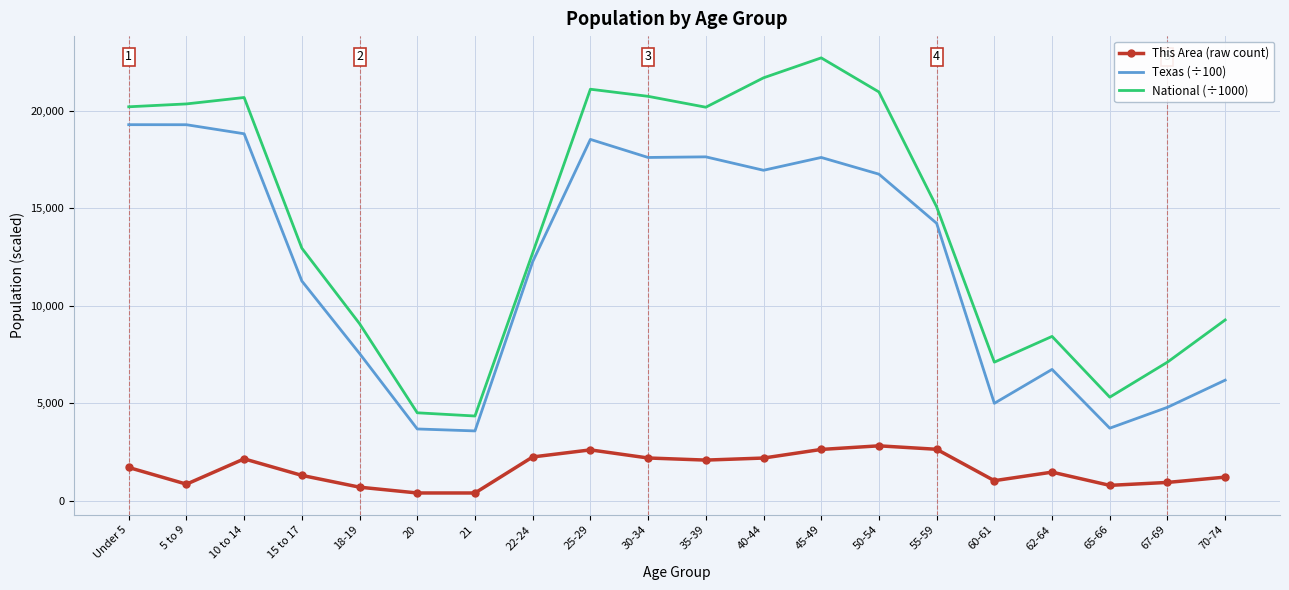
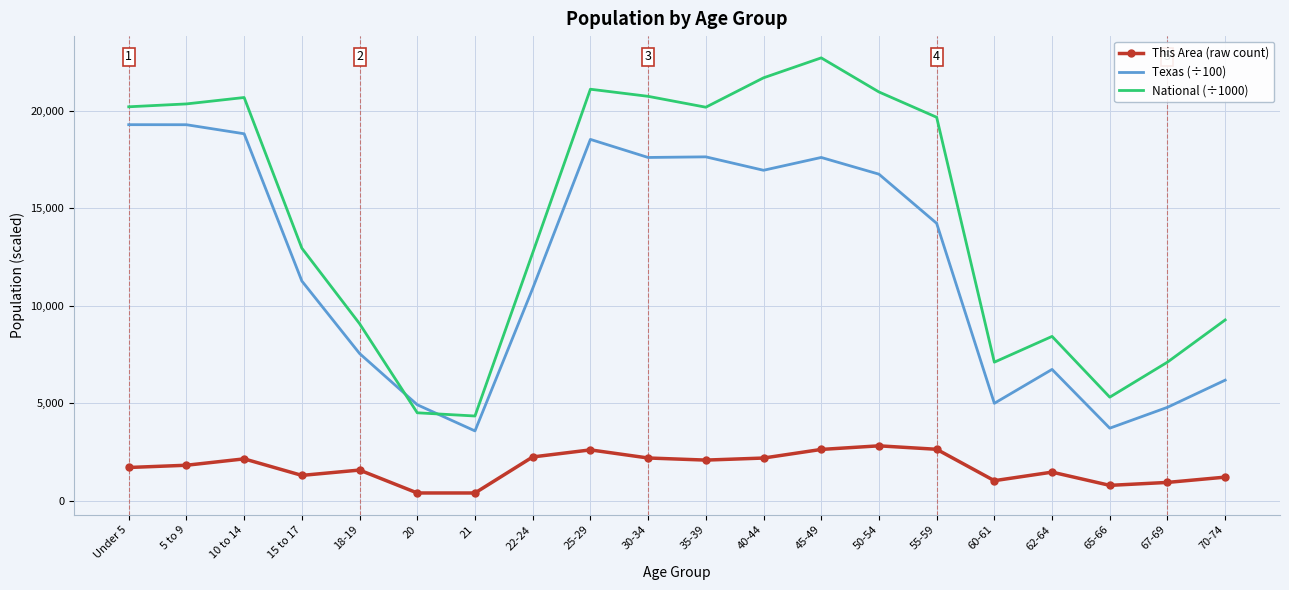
  {
    "This Area (raw count)": {
      "Under 5": "1,700",
-     "5 to 9": "900",
+     "5 to 9": "1,800",
      "10 to 14": "2,200",
      "15 to 17": "1,300",
-     "18-19": "700",
+     "18-19": "1,600",
      "20": "400",
      "21": "400",
      "22-24": "2,300",
      "25-29": "2,600",
      "30-34": "2,200",
      "35-39": "2,100",
      "40-44": "2,200",
      "45-49": "2,600",
      "50-54": "2,800",
      "55-59": "2,600",
      "60-61": "1,000",
      "62-64": "1,500",
      "65-66": "800",
      "67-69": "1,000",
      "70-74": "1,200"
    },
    "Texas (÷100)": {
      "Under 5": "19,300",
      "5 to 9": "19,300",
      "10 to 14": "18,800",
      "15 to 17": "11,300",
      "18-19": "7,600",
-     "20": "3,700",
+     "20": "4,900",
      "21": "3,600",
-     "22-24": "12,300",
+     "22-24": "10,900",
      "25-29": "18,500",
      "30-34": "17,600",
      "35-39": "17,600",
      "40-44": "16,900",
      "45-49": "17,600",
      "50-54": "16,700",
      "55-59": "14,200",
      "60-61": "5,000",
      "62-64": "6,700",
      "65-66": "3,700",
      "67-69": "4,800",
      "70-74": "6,200"
    },
    "National (÷1000)": {
      "Under 5": "20,200",
      "5 to 9": "20,300",
      "10 to 14": "20,700",
      "15 to 17": "13,000",
      "18-19": "9,100",
      "20": "4,500",
      "21": "4,400",
      "22-24": "12,700",
      "25-29": "21,100",
      "30-34": "20,700",
      "35-39": "20,200",
      "40-44": "21,700",
      "45-49": "22,700",
      "50-54": "21,000",
-     "55-59": "15,100",
+     "55-59": "19,700",
      "60-61": "7,100",
      "62-64": "8,400",
      "65-66": "5,300",
      "67-69": "7,100",
      "70-74": "9,300"
    }
  }
